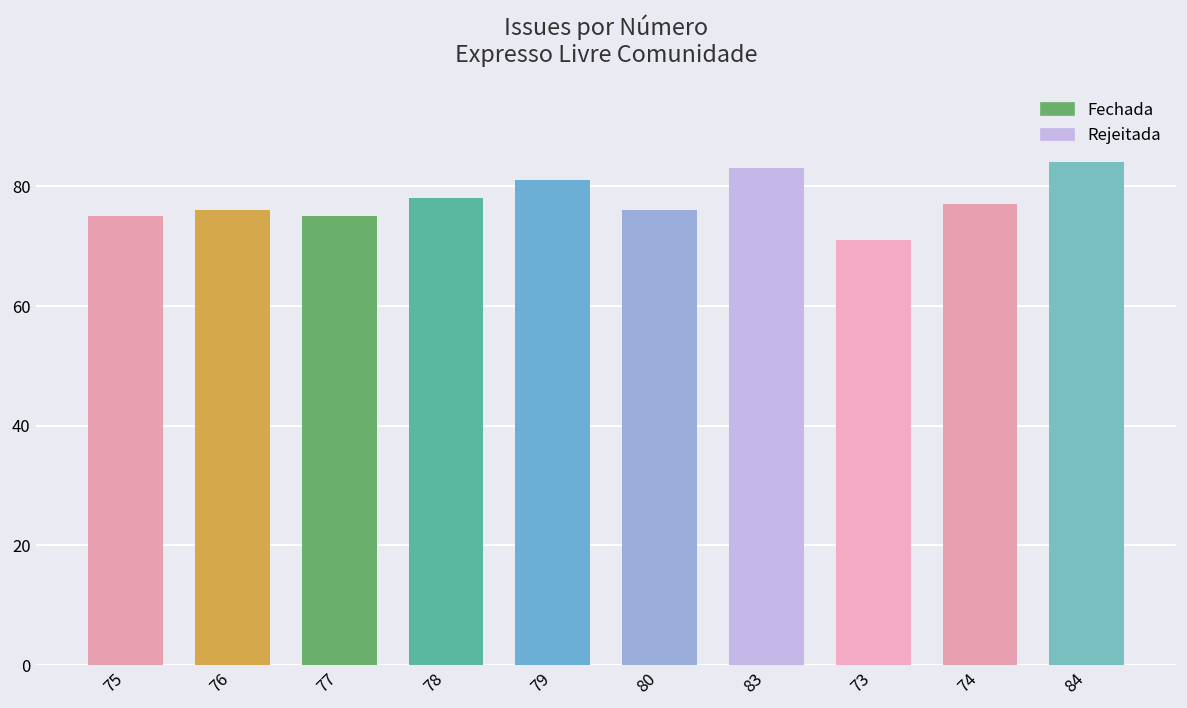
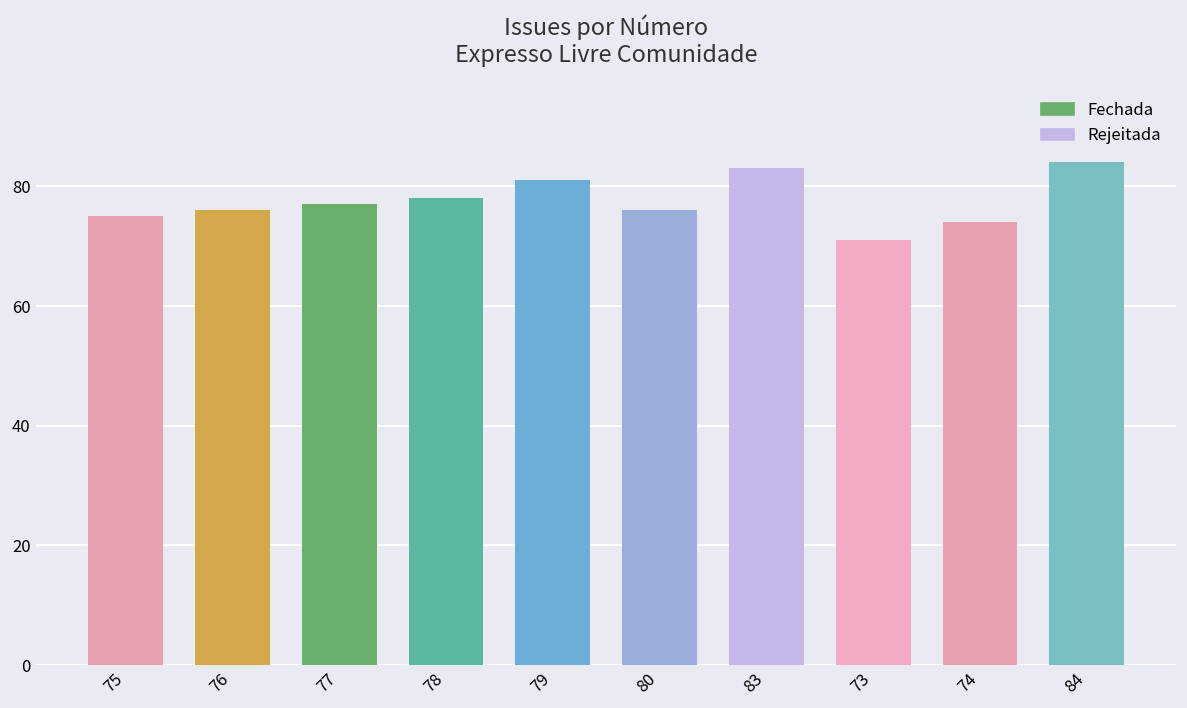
  {
    "75": 75,
    "76": 76,
-   "77": 75,
+   "77": 77,
    "78": 78,
    "79": 81,
    "80": 76,
    "83": 83,
    "73": 71,
-   "74": 77,
+   "74": 74,
    "84": 84
  }
